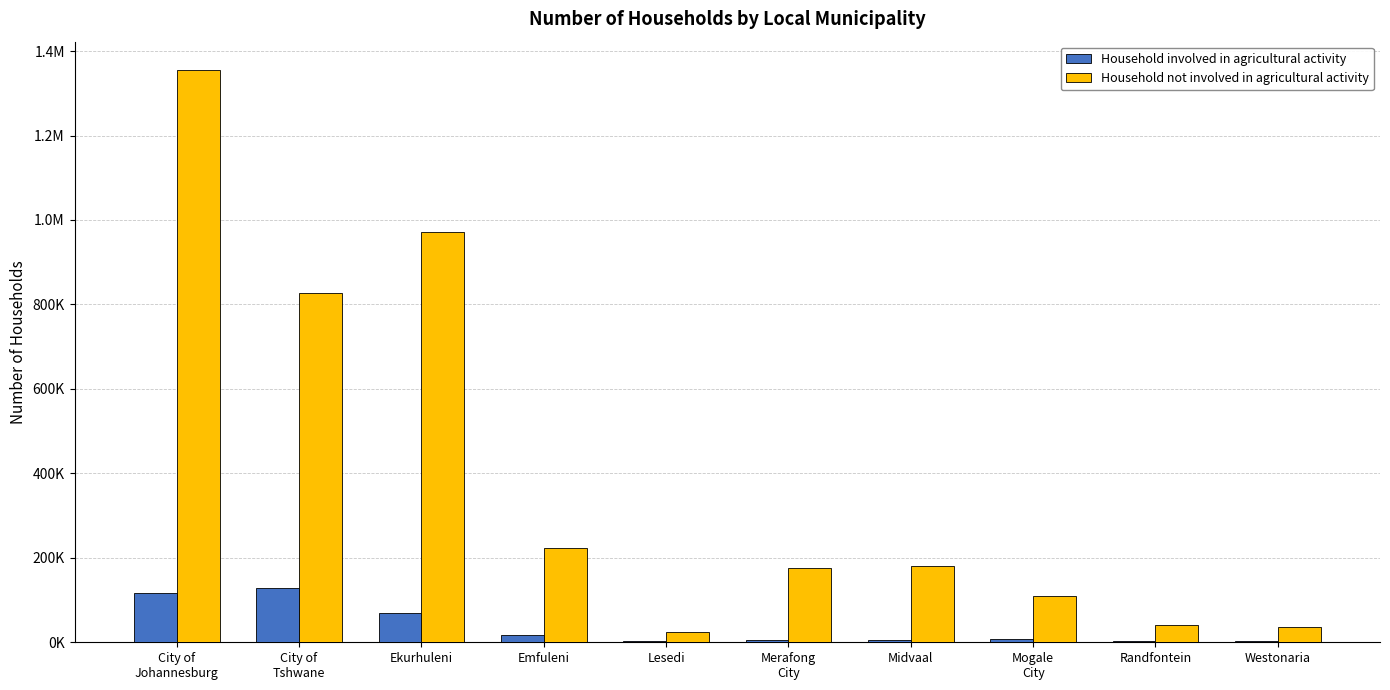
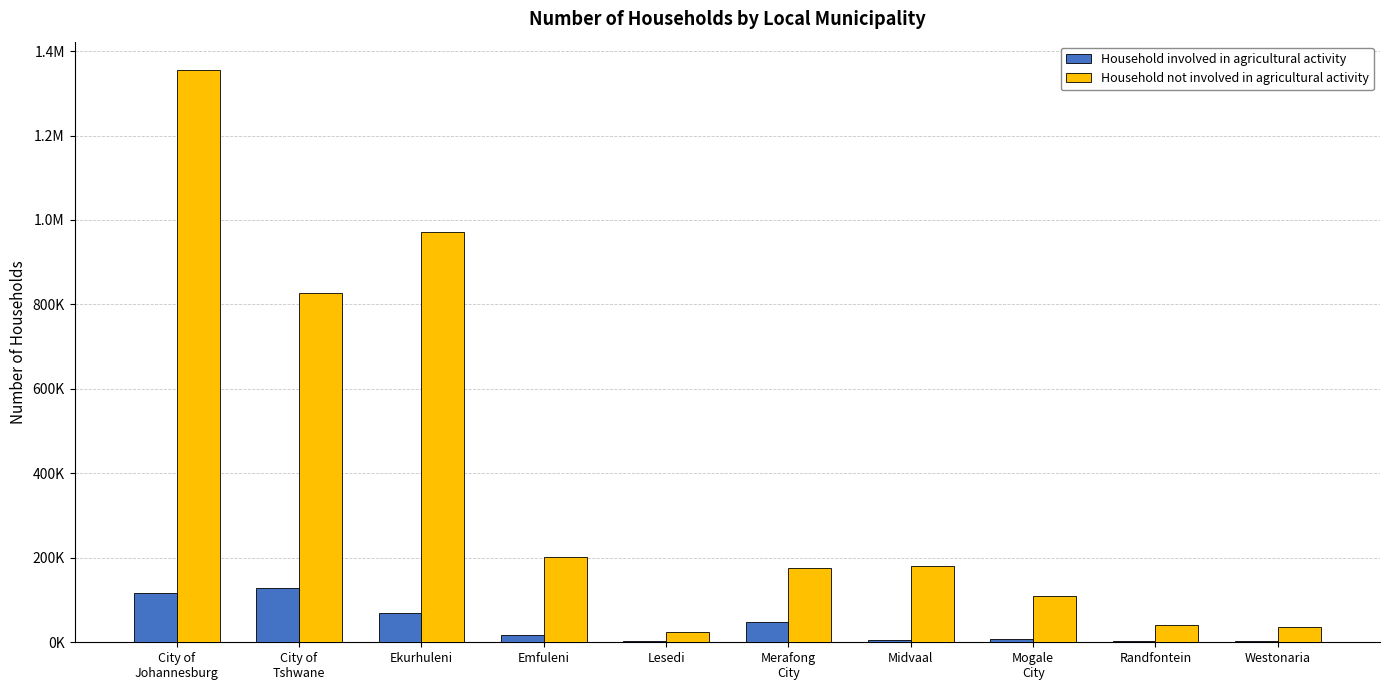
  {
    "Household involved in agricultural activity": {
      "City of Johannesburg": 120000,
      "City of Tshwane": 130000,
      "Ekurhuleni": 70000,
      "Emfuleni": 20000,
-     "Merafong City": 10000,
+     "Merafong City": 50000,
      "Mogale City": 10000
    },
    "Household not involved in agricultural activity": {
      "City of Johannesburg": 1350000,
      "City of Tshwane": 830000,
      "Ekurhuleni": 970000,
-     "Emfuleni": 220000,
+     "Emfuleni": 200000,
      "Lesedi": 30000,
      "Merafong City": 180000,
      "Midvaal": 180000,
      "Mogale City": 110000,
      "Randfontein": 40000,
      "Westonaria": 40000
    }
  }
